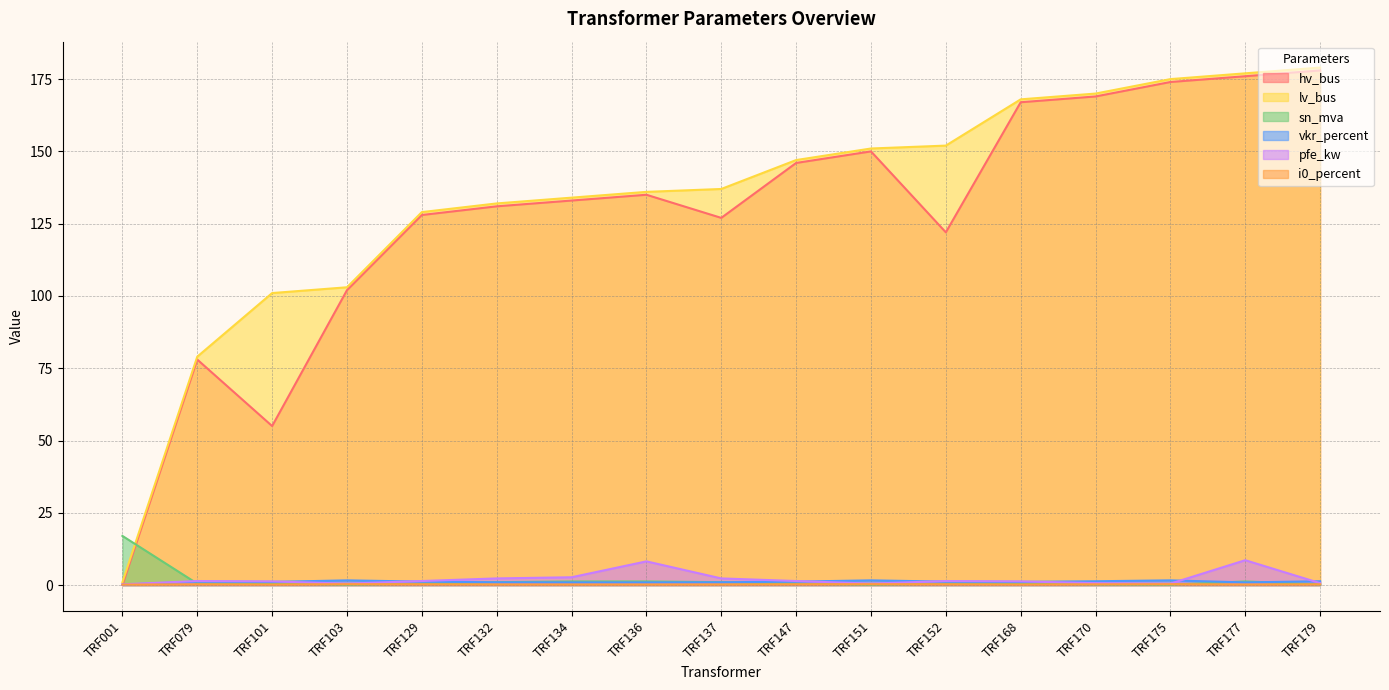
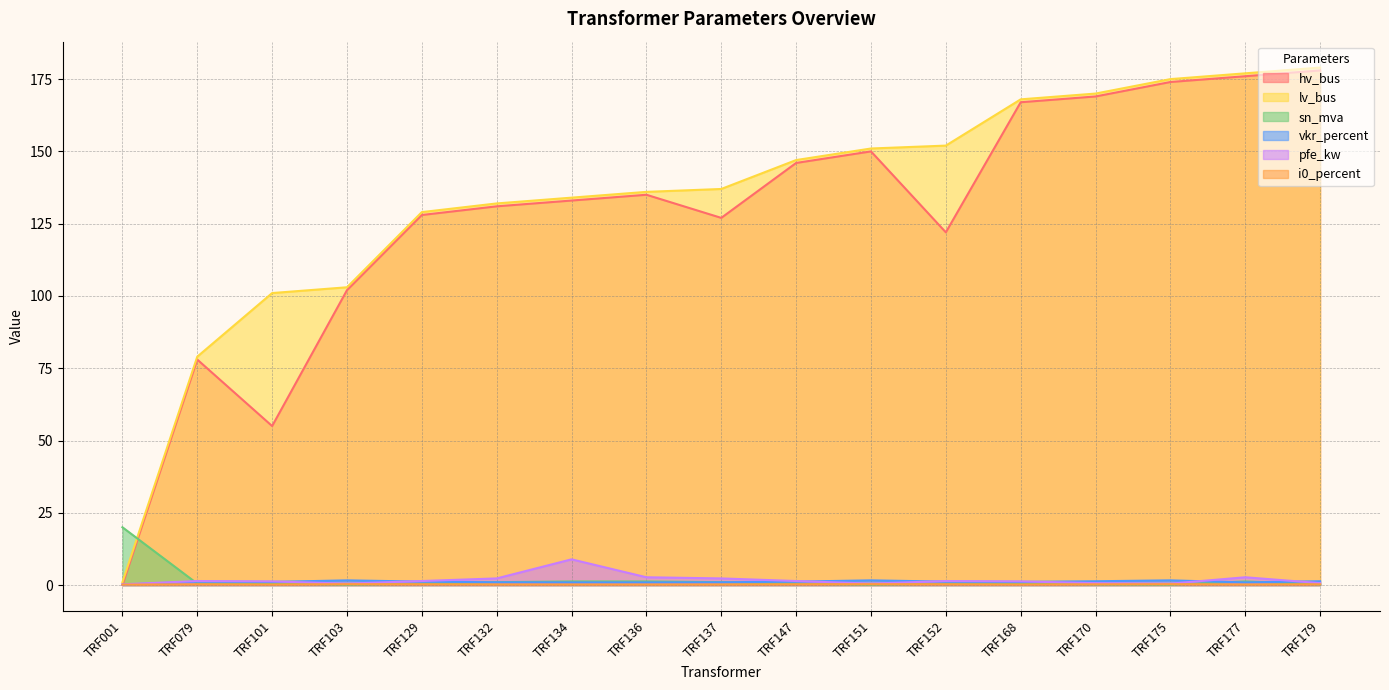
  {
    "sn_mva": {
-     "TRF001": 17
+     "TRF001": 20
    },
    "vkr_percent": {
      "TRF103": 2,
      "TRF151": 2,
      "TRF175": 2
    },
    "pfe_kw": {
      "TRF132": 2,
-     "TRF134": 3,
-     "TRF136": 8,
+     "TRF134": 9,
+     "TRF136": 3,
      "TRF137": 2,
-     "TRF177": 9
+     "TRF177": 3
    }
  }
